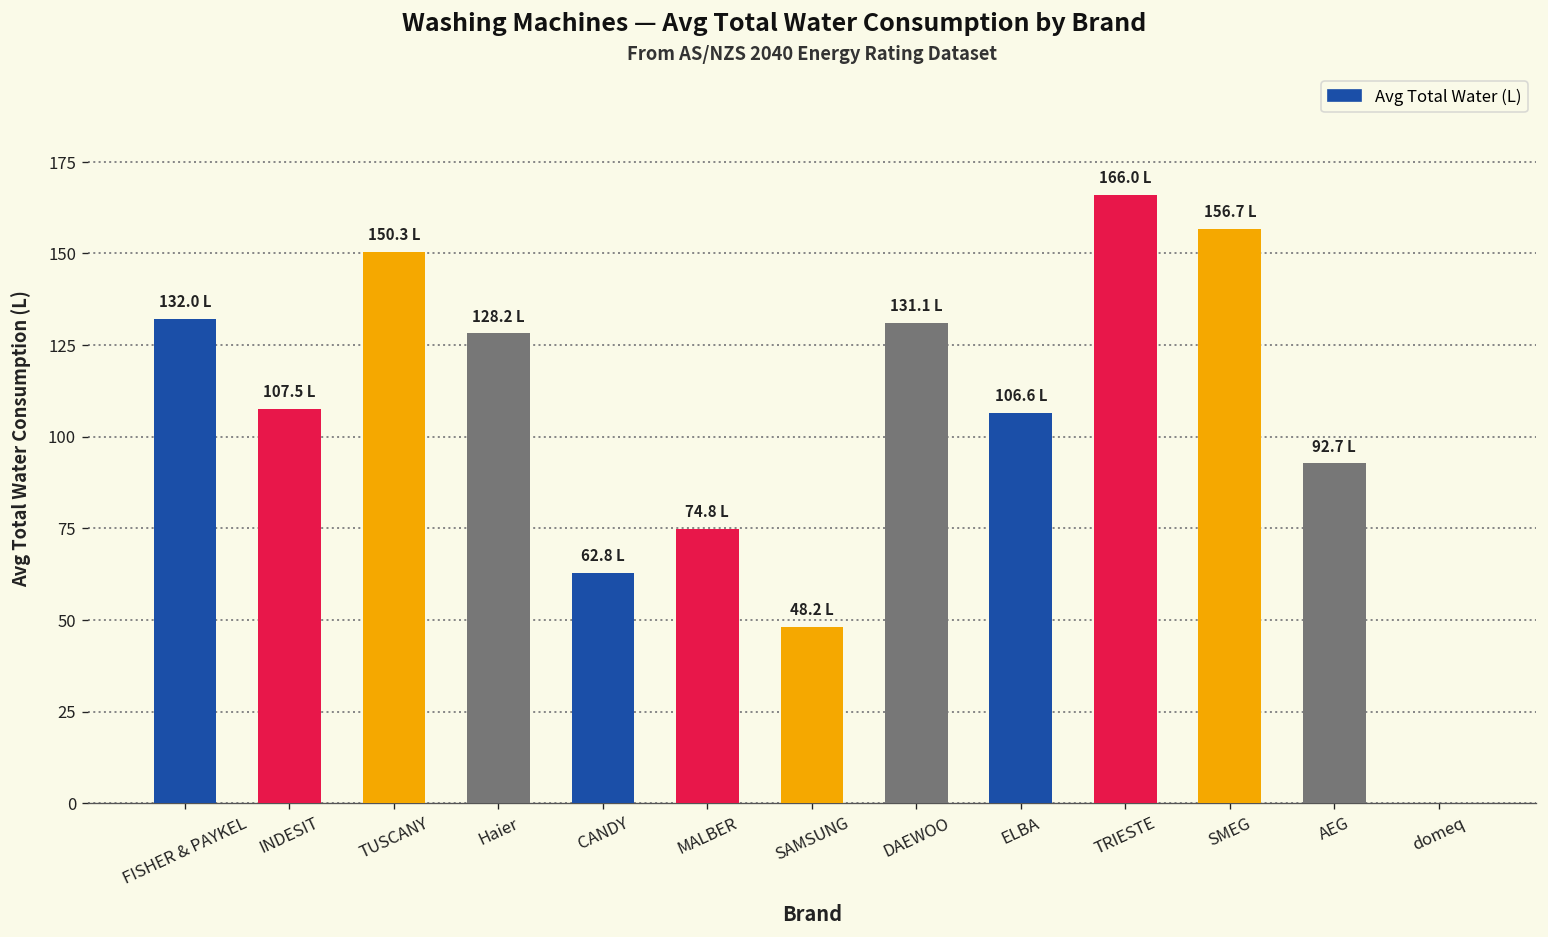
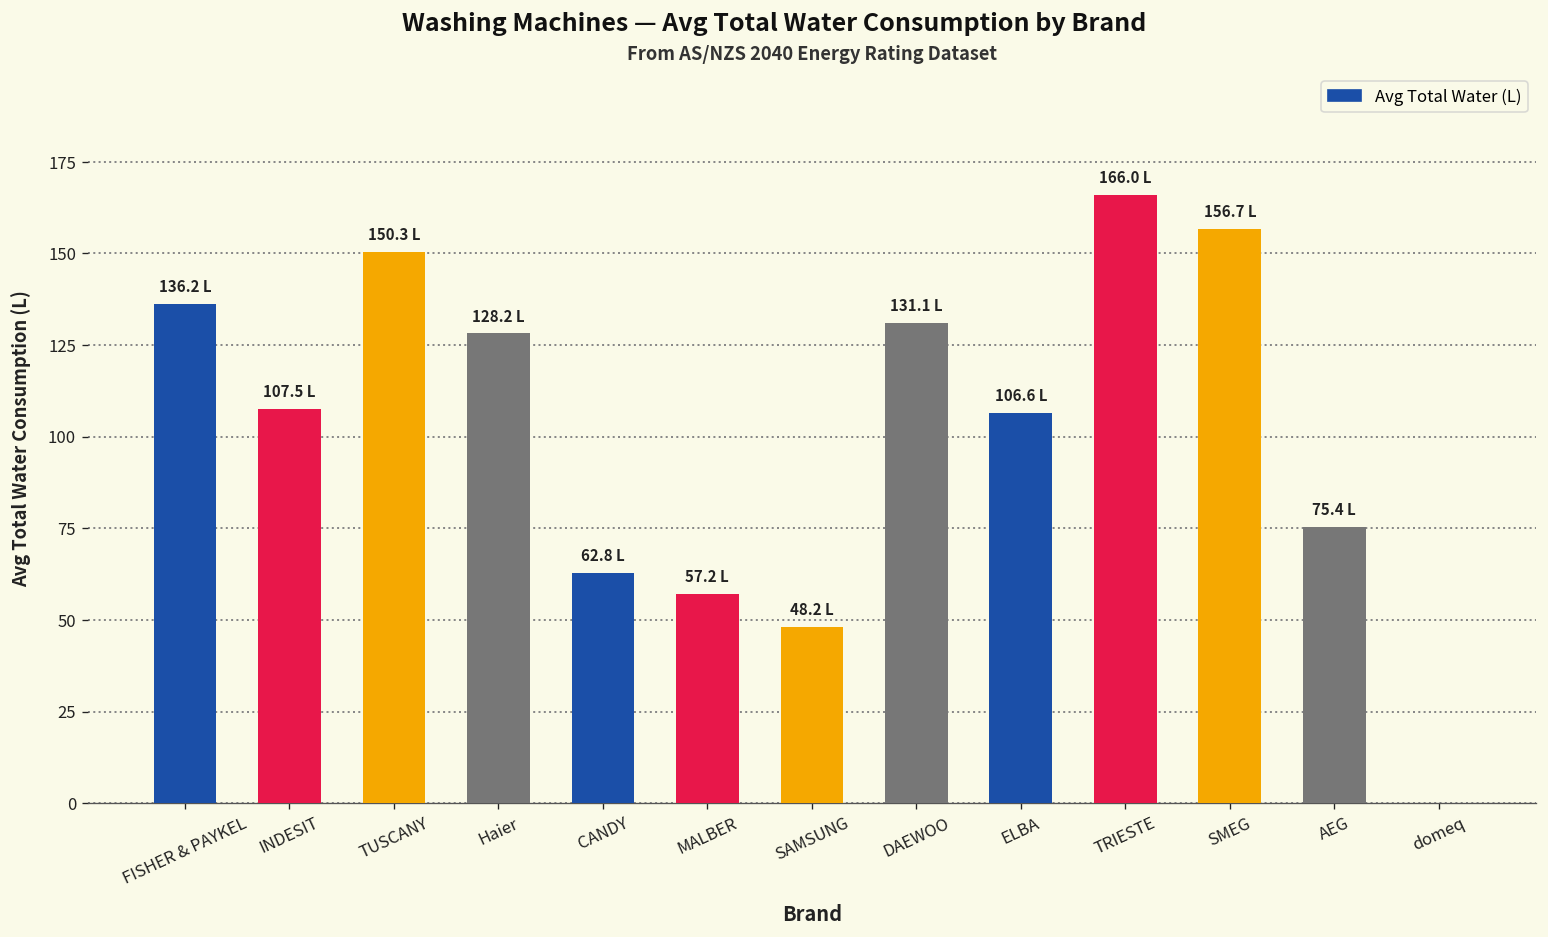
  {
-   "FISHER & PAYKEL": 132.0,
+   "FISHER & PAYKEL": 136.2,
    "INDESIT": 107.5,
    "TUSCANY": 150.3,
    "Haier": 128.2,
    "CANDY": 62.8,
-   "MALBER": 74.8,
+   "MALBER": 57.2,
    "SAMSUNG": 48.2,
    "DAEWOO": 131.1,
    "ELBA": 106.6,
    "TRIESTE": 166.0,
    "SMEG": 156.7,
-   "AEG": 92.7
+   "AEG": 75.4
  }
